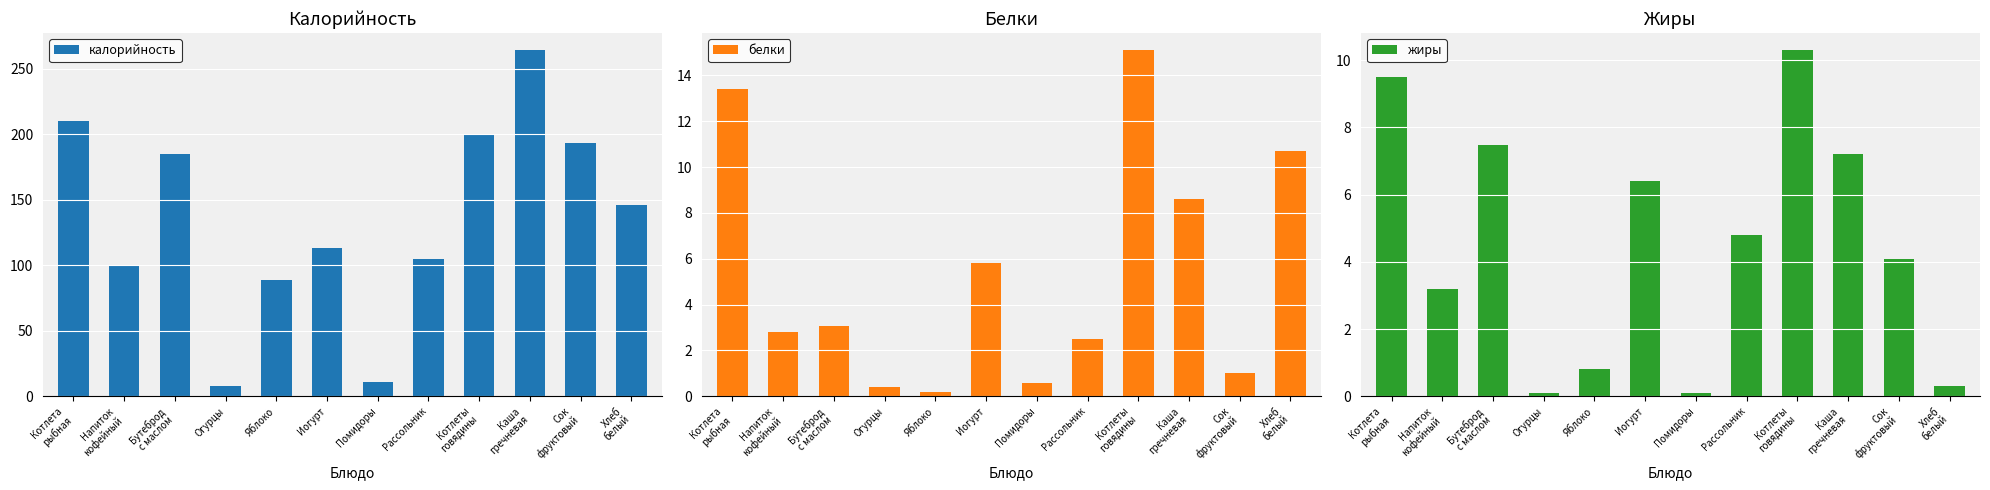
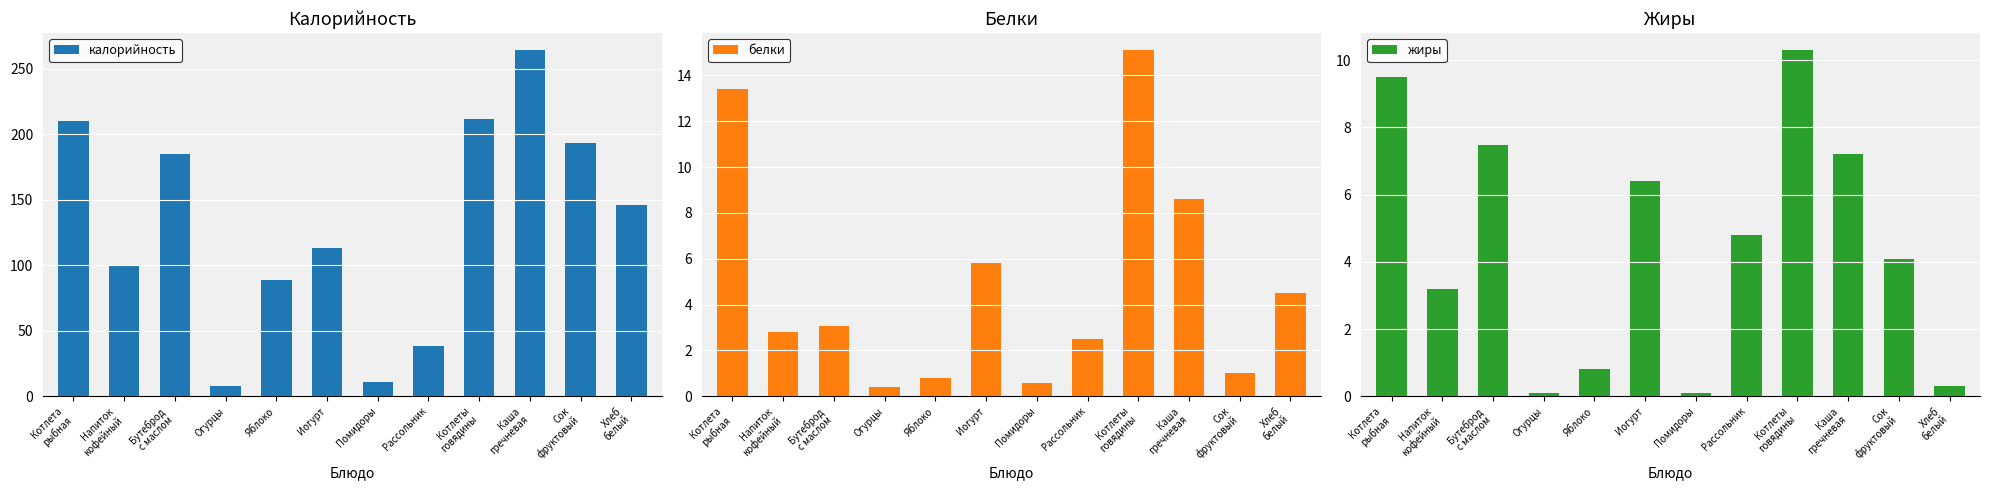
  {
    "Калорийность": {
      "Котлета рыбная": 210,
      "Напиток кофейный": 99,
      "Бутеброд с маслом": 185,
      "Огурцы": 8,
      "Яблоко": 89,
      "Иогурт": 113,
      "Помидоры": 11,
-     "Рассольник": 104,
-     "Котлеты говядины": 200,
+     "Рассольник": 38,
+     "Котлеты говядины": 212,
      "Каша гречневая": 264,
      "Сок фруктовый": 193,
      "Хлеб белый": 146
    },
    "Белки": {
      "Котлета рыбная": 13.4,
      "Напиток кофейный": 2.8,
      "Бутеброд с маслом": 3.1,
      "Огурцы": 0.4,
-     "Яблоко": 0.2,
+     "Яблоко": 0.8,
      "Иогурт": 5.8,
      "Помидоры": 0.6,
      "Рассольник": 2.5,
      "Котлеты говядины": 15.1,
      "Каша гречневая": 8.6,
      "Сок фруктовый": 1.0,
-     "Хлеб белый": 10.7
+     "Хлеб белый": 4.5
    },
    "Жиры": {
      "Котлета рыбная": 9.5,
      "Напиток кофейный": 3.2,
      "Бутеброд с маслом": 7.5,
      "Огурцы": 0.1,
      "Яблоко": 0.8,
      "Иогурт": 6.4,
      "Помидоры": 0.1,
      "Рассольник": 4.8,
      "Котлеты говядины": 10.3,
      "Каша гречневая": 7.2,
      "Сок фруктовый": 4.1,
      "Хлеб белый": 0.3
    }
  }
